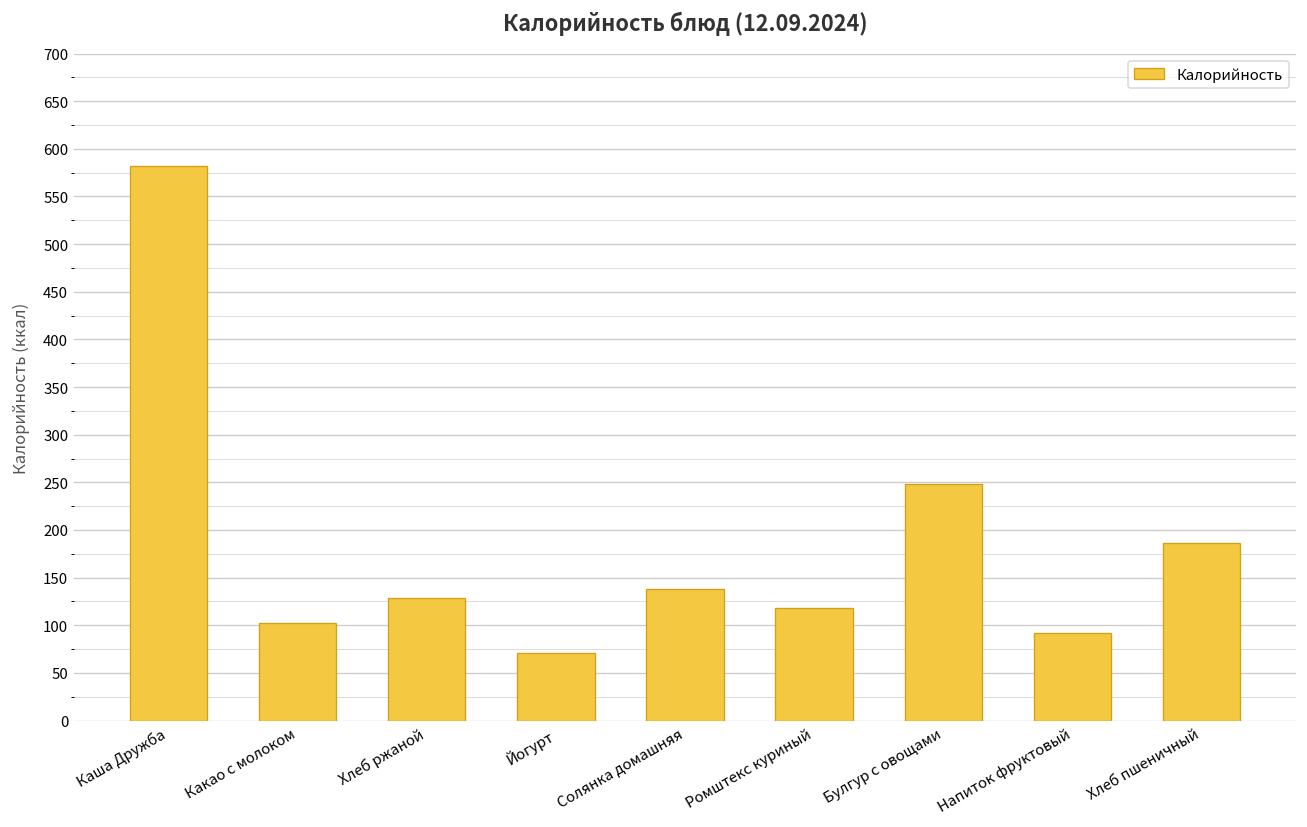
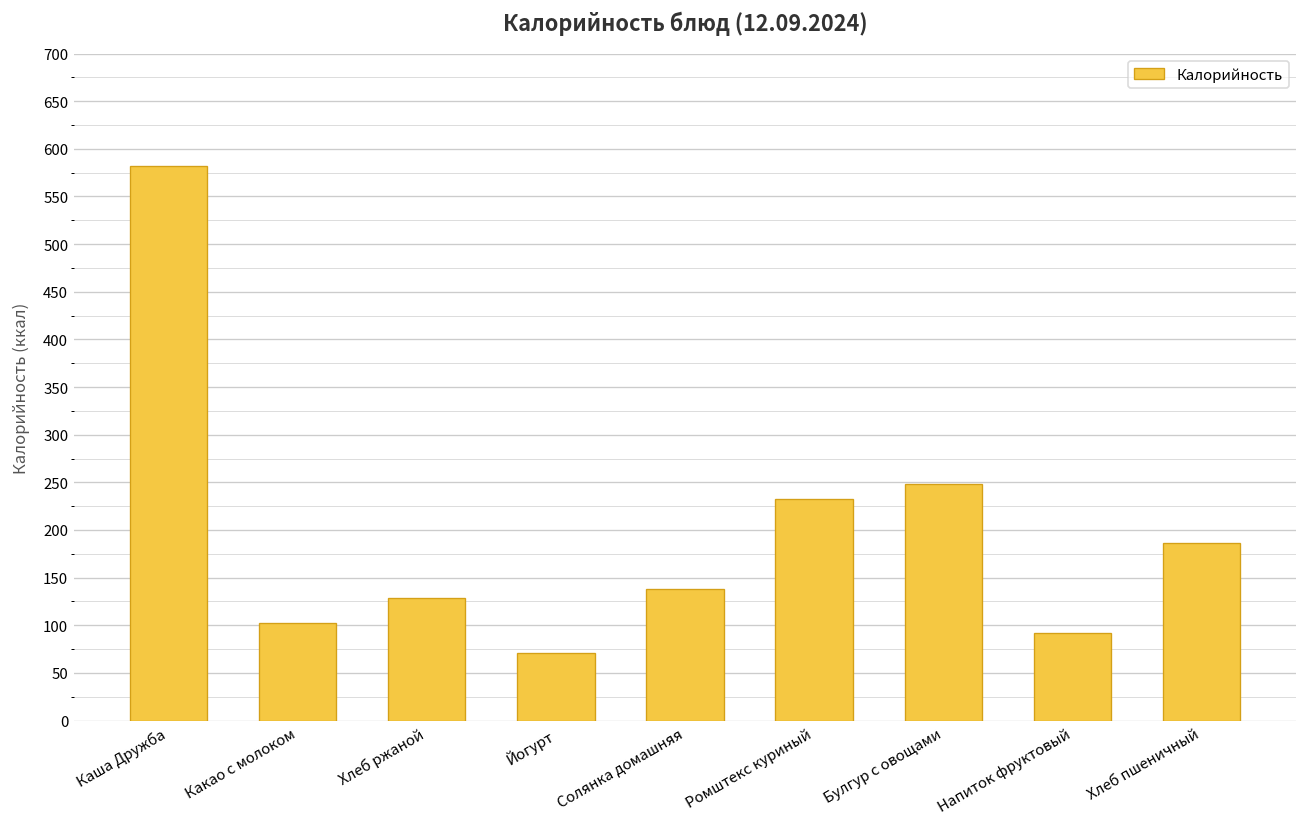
  {
    "Каша Дружба": 580,
    "Какао с молоком": 100,
    "Хлеб ржаной": 130,
    "Йогурт": 70,
    "Солянка домашняя": 140,
-   "Ромштекс куриный": 120,
+   "Ромштекс куриный": 230,
    "Булгур с овощами": 250,
    "Напиток фруктовый": 90,
    "Хлеб пшеничный": 190
  }
